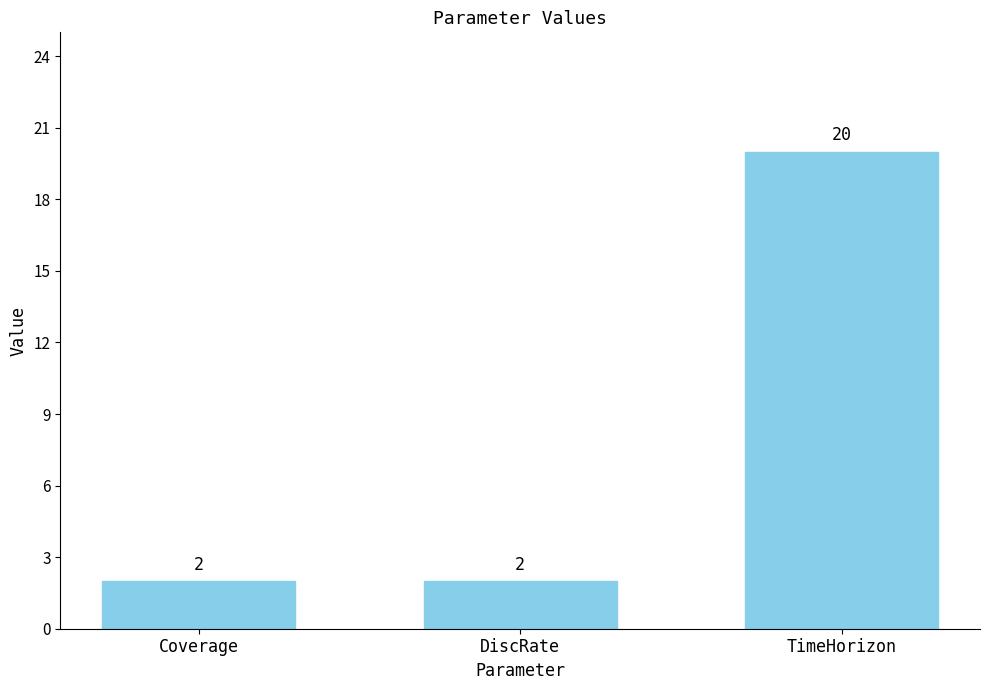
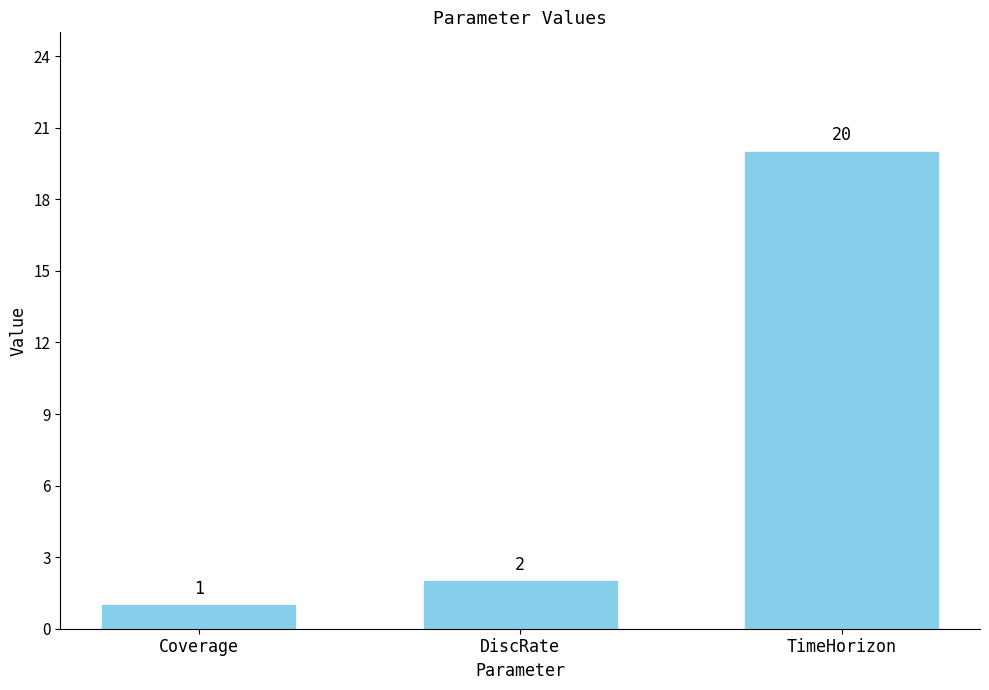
  {
-   "Coverage": 2,
+   "Coverage": 1,
    "DiscRate": 2,
    "TimeHorizon": 20
  }
